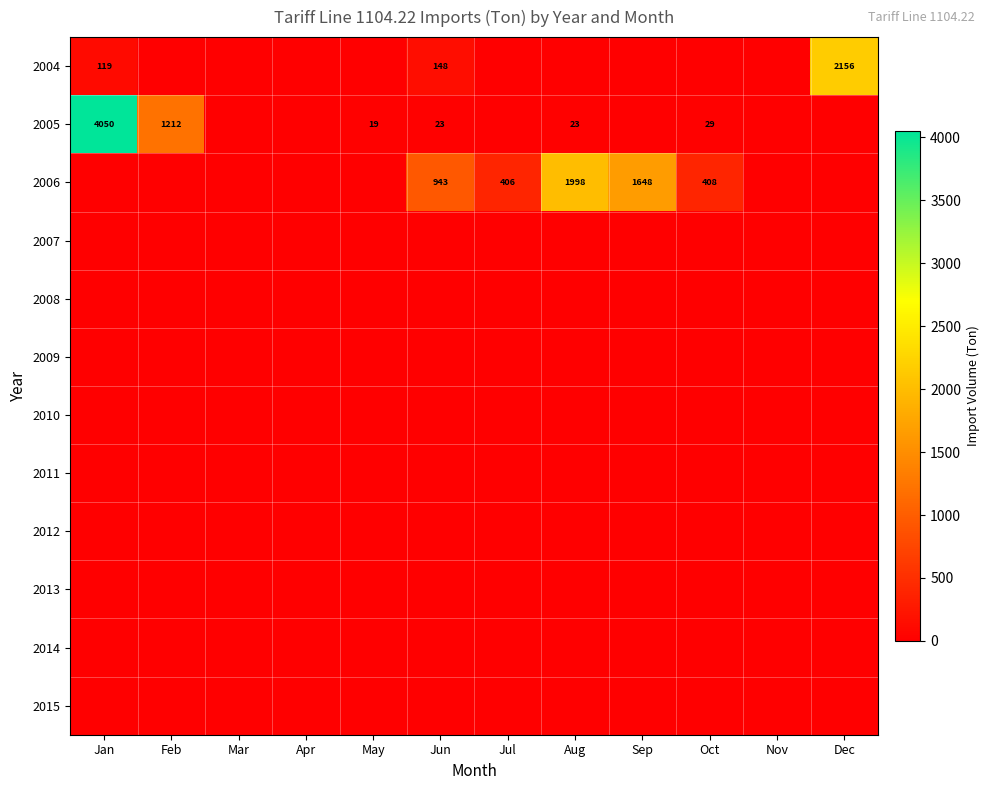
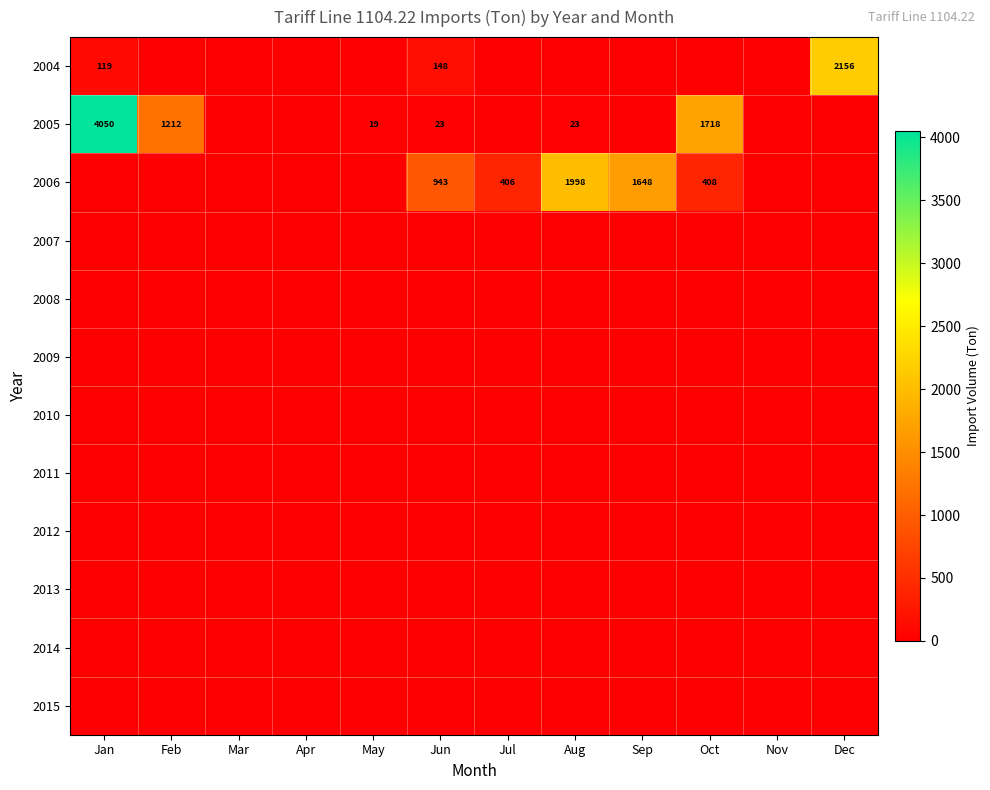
  {
    "2004": {
      "Jan": 119,
      "Jun": 148,
      "Dec": 2156
    },
    "2005": {
      "Jan": 4050,
      "Feb": 1212,
      "May": 19,
      "Jun": 23,
      "Aug": 23,
-     "Oct": 29
+     "Oct": 1718
    },
    "2006": {
      "Jun": 943,
      "Jul": 406,
      "Aug": 1998,
      "Sep": 1648,
      "Oct": 408
    }
  }
